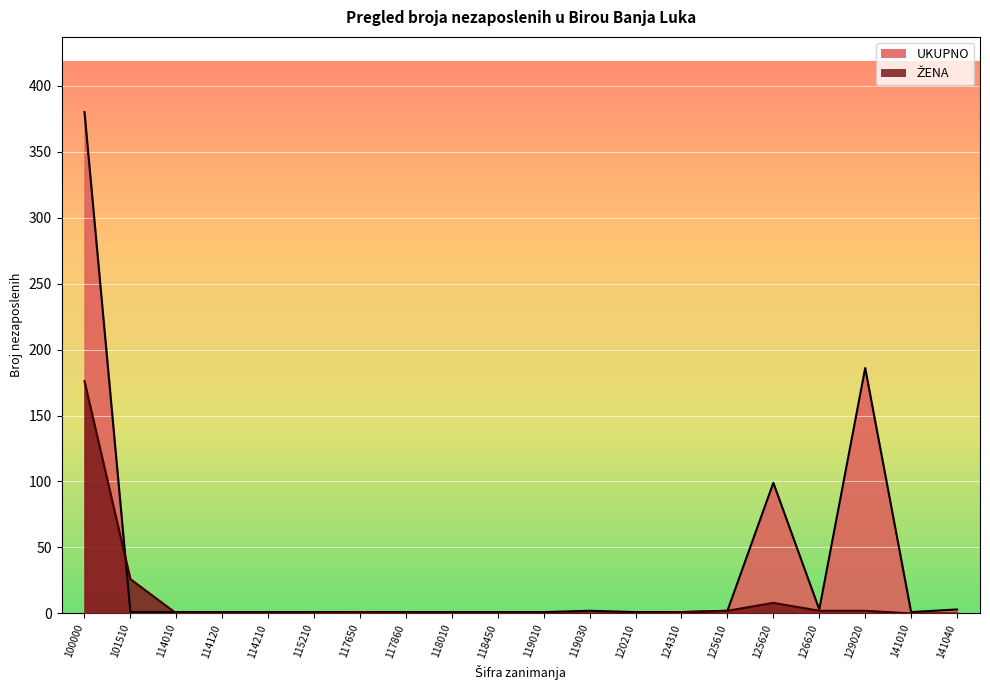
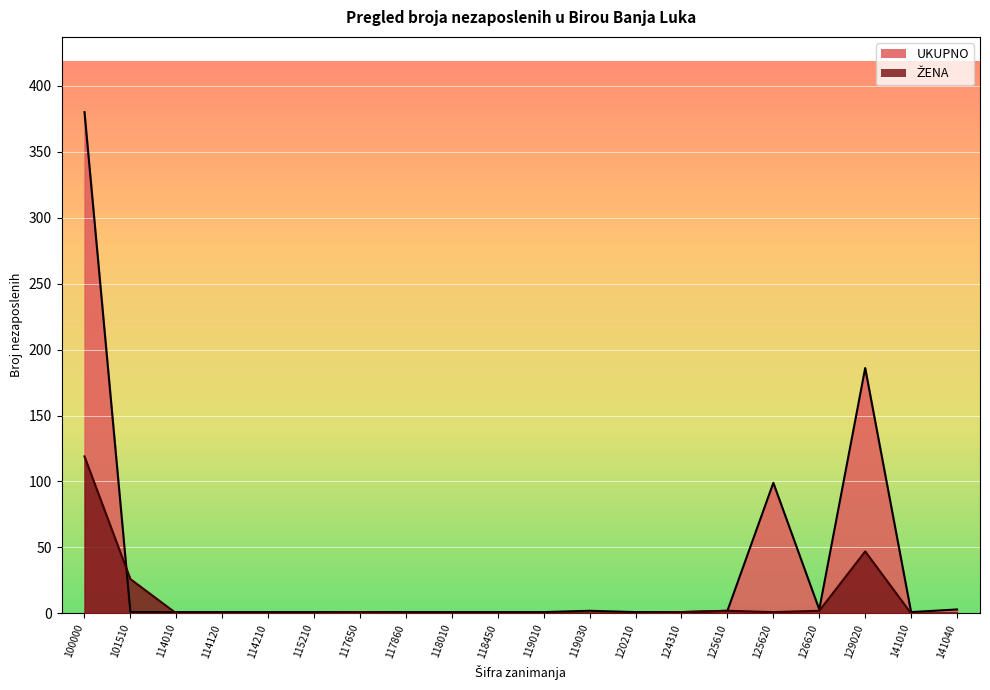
  {
    "UKUPNO": {
      "100000": 380,
      "101510": 1,
      "119030": 2,
      "125620": 99,
      "129020": 186,
      "141040": 3
    },
    "ŽENA": {
-     "100000": 176,
+     "100000": 119,
      "101510": 26,
      "119030": 0,
-     "125620": 8,
-     "129020": 2,
+     "125620": 1,
+     "129020": 47,
      "141040": 0
    }
  }
